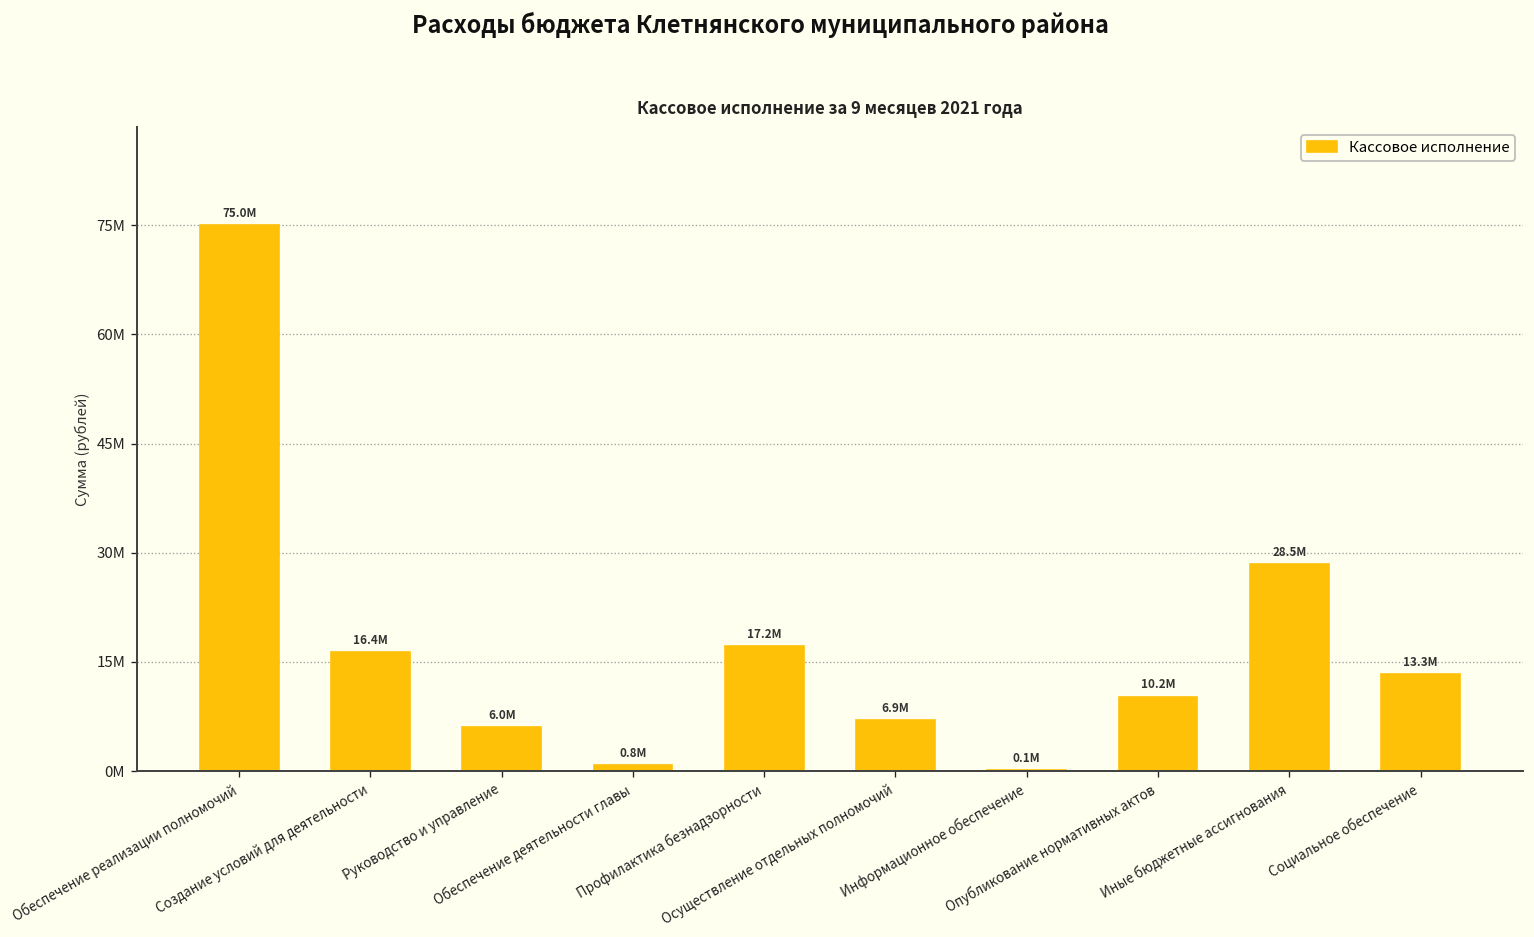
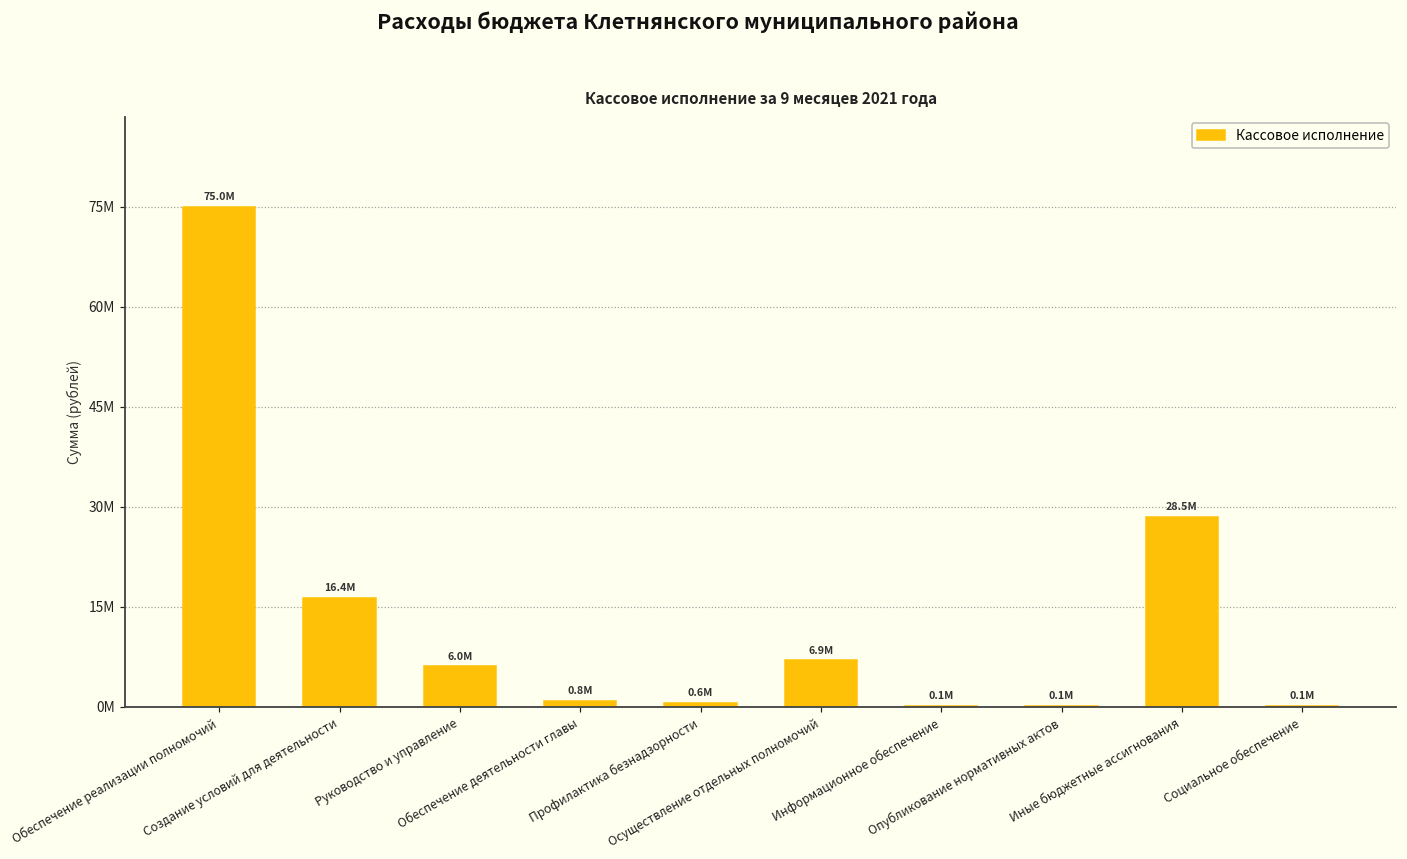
  {
    "Обеспечение реализации полномочий": "75.0M",
    "Создание условий для деятельности": "16.4M",
    "Руководство и управление": "6.0M",
    "Обеспечение деятельности главы": "0.8M",
-   "Профилактика безнадзорности": "17.2M",
+   "Профилактика безнадзорности": "0.6M",
    "Осуществление отдельных полномочий": "6.9M",
    "Информационное обеспечение": "0.1M",
-   "Опубликование нормативных актов": "10.2M",
+   "Опубликование нормативных актов": "0.1M",
    "Иные бюджетные ассигнования": "28.5M",
-   "Социальное обеспечение": "13.3M"
+   "Социальное обеспечение": "0.1M"
  }
